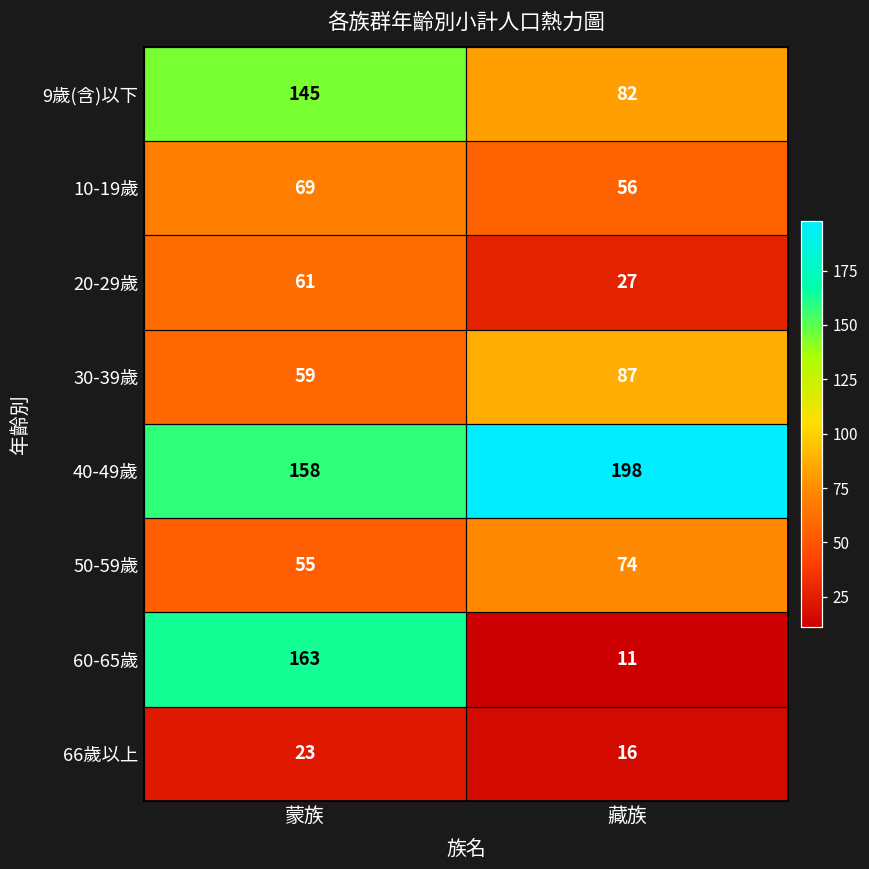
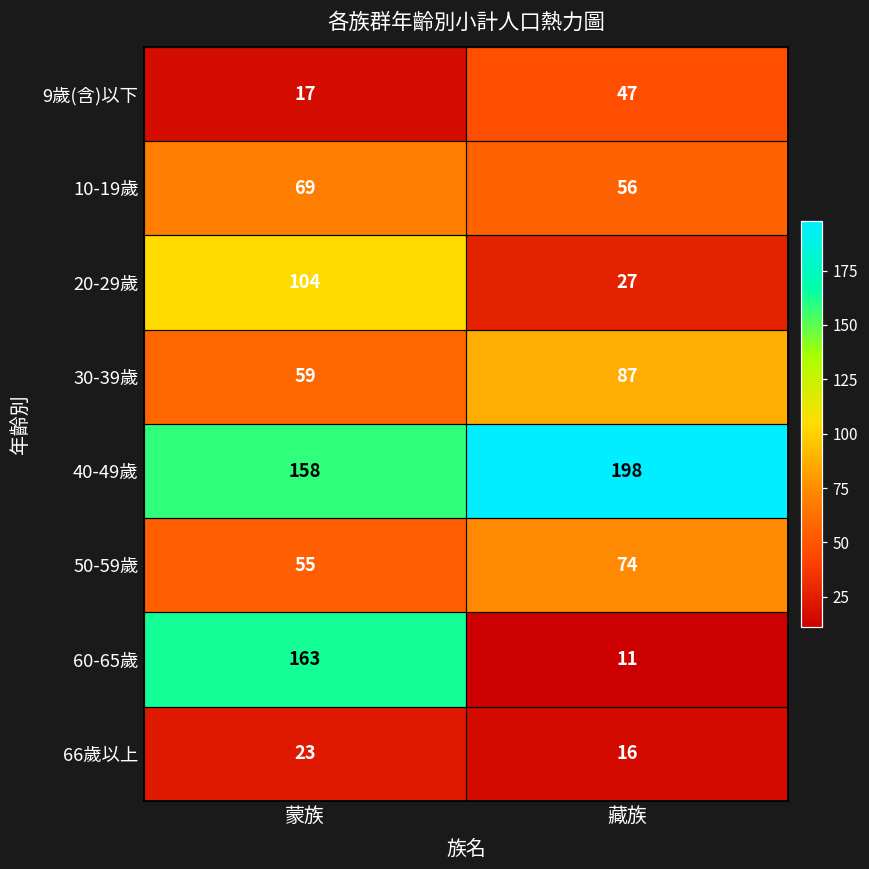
  {
    "9歲(含)以下": {
-     "蒙族": 145,
-     "藏族": 82
+     "蒙族": 17,
+     "藏族": 47
    },
    "10-19歲": {
      "蒙族": 69,
      "藏族": 56
    },
    "20-29歲": {
-     "蒙族": 61,
+     "蒙族": 104,
      "藏族": 27
    },
    "30-39歲": {
      "蒙族": 59,
      "藏族": 87
    },
    "40-49歲": {
      "蒙族": 158,
      "藏族": 198
    },
    "50-59歲": {
      "蒙族": 55,
      "藏族": 74
    },
    "60-65歲": {
      "蒙族": 163,
      "藏族": 11
    },
    "66歲以上": {
      "蒙族": 23,
      "藏族": 16
    }
  }
